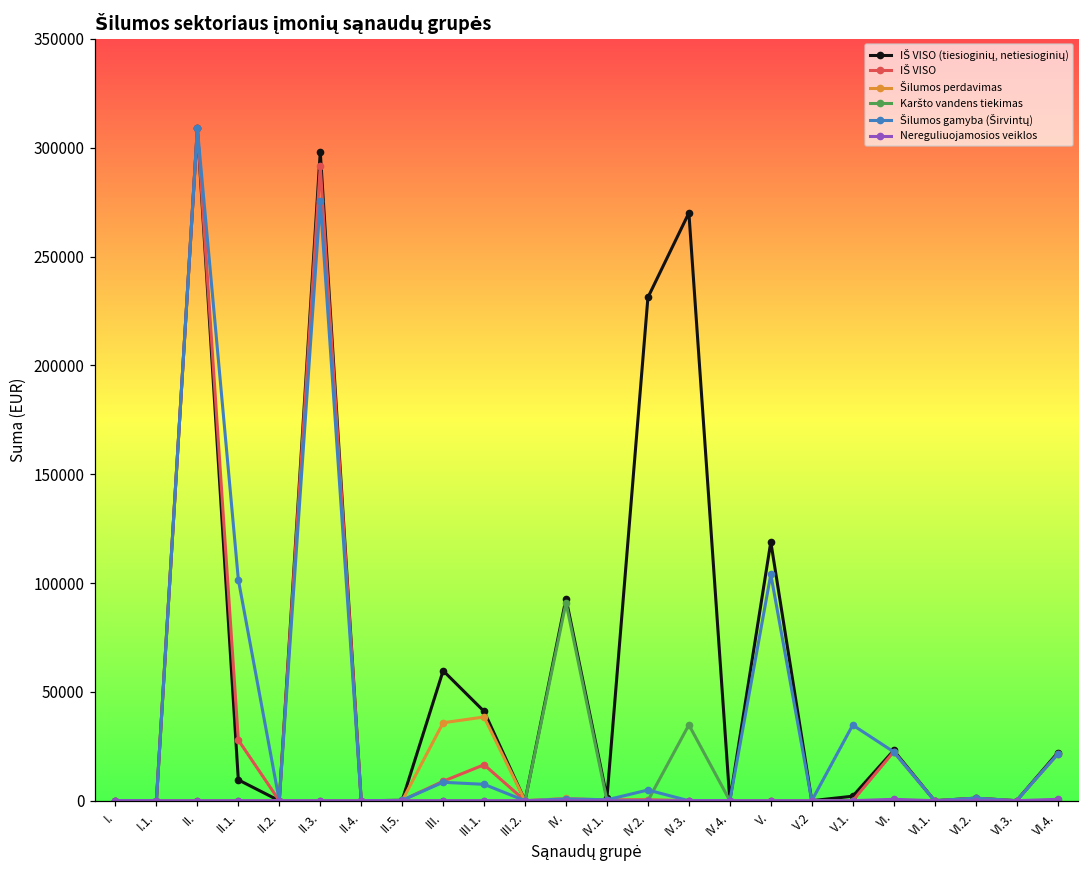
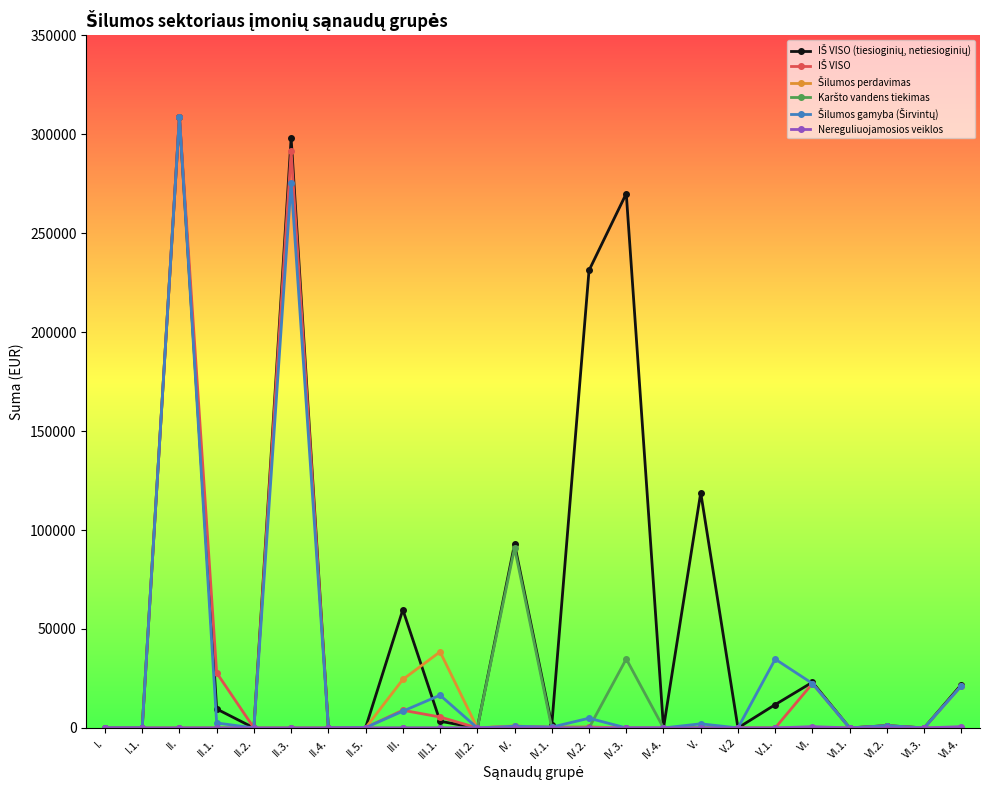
  {
    "IŠ VISO (tiesioginių, netiesioginių)": {
      "II.1.": 10000,
      "II.3.": 298000,
      "III.": 60000,
-     "III.1.": 41000,
+     "III.1.": 3000,
      "IV.": 93000,
      "IV.2.": 231000,
      "IV.3.": 270000,
      "V.": 119000,
-     "V.1.": 2000
+     "V.1.": 12000
    },
    "IŠ VISO": {
      "II.1.": 28000,
      "II.3.": 291000,
-     "III.1.": 17000
+     "III.1.": 6000
    },
    "Šilumos perdavimas": {
-     "III.": 36000,
+     "III.": 25000,
      "III.1.": 38000
    },
    "Karšto vandens tiekimas": {
      "IV.": 91000,
      "IV.3.": 35000
    },
    "Šilumos gamyba (Širvintų)": {
-     "II.1.": 102000,
+     "II.1.": 3000,
      "II.3.": 276000,
-     "III.1.": 8000,
+     "III.1.": 17000,
      "IV.2.": 5000,
-     "V.": 104000,
+     "V.": 2000,
      "V.1.": 35000
    }
  }
